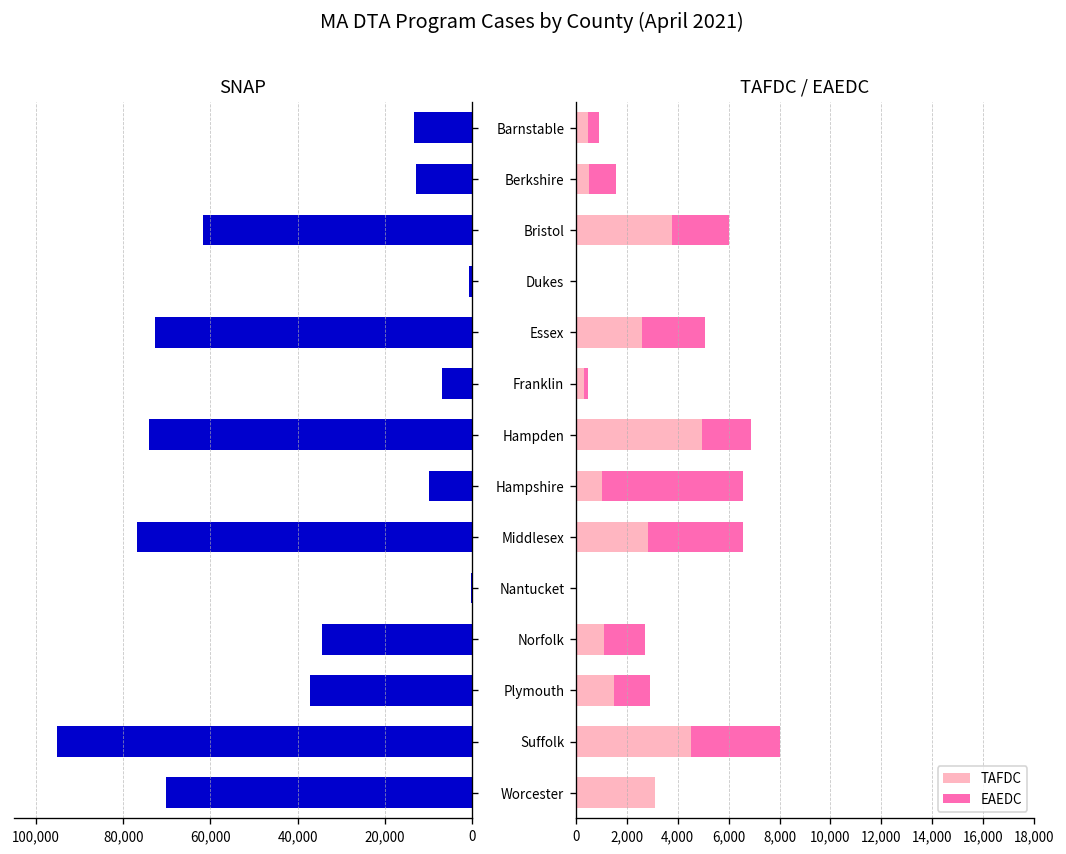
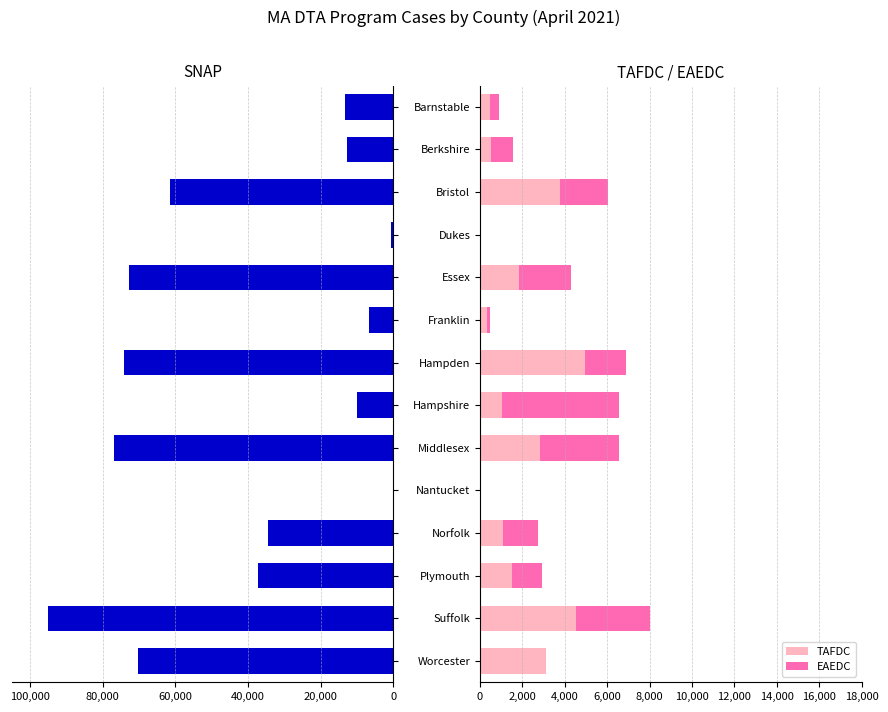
  {
    "TAFDC / EAEDC": {
      "TAFDC": {
        "Barnstable": "500",
        "Berkshire": "500",
        "Bristol": "3,800",
        "Dukes": "0",
-       "Essex": "2,600",
+       "Essex": "1,800",
        "Franklin": "300",
        "Hampden": "5,000",
        "Hampshire": "1,000",
        "Middlesex": "2,800",
        "Nantucket": "0",
        "Norfolk": "1,100",
        "Plymouth": "1,500",
        "Suffolk": "4,500",
        "Worcester": "3,100"
      },
      "EAEDC": {
        "Barnstable": "400",
        "Berkshire": "1,000",
        "Bristol": "2,200",
        "Dukes": "0",
        "Essex": "2,500",
        "Franklin": "200",
        "Hampden": "1,900",
        "Hampshire": "5,500",
        "Middlesex": "3,700",
        "Nantucket": "0",
        "Norfolk": "1,600",
        "Plymouth": "1,400",
        "Suffolk": "3,500",
        "Worcester": "0"
      }
    }
  }
